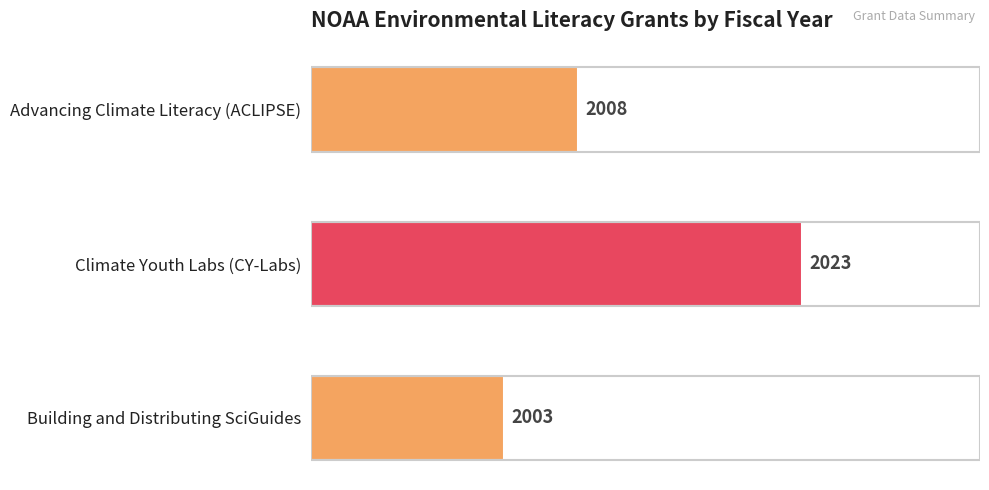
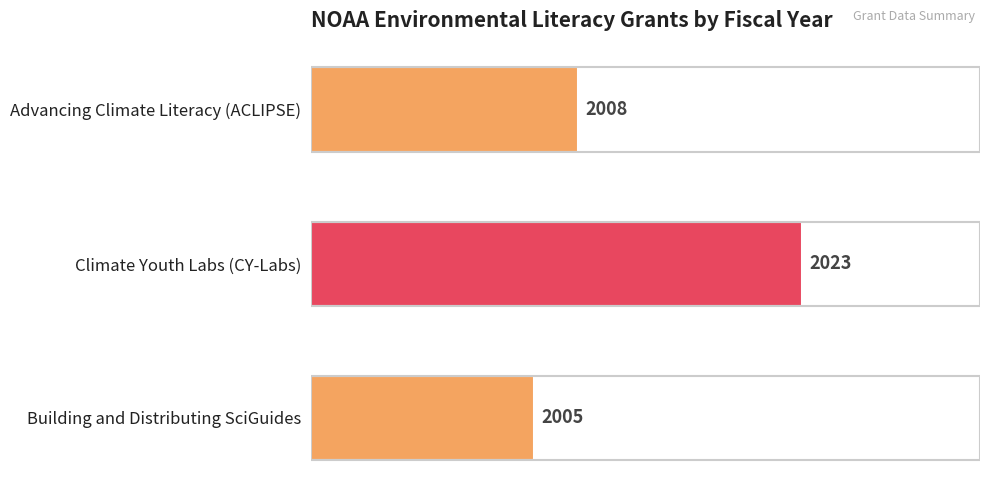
  {
    "Advancing Climate Literacy (ACLIPSE)": 2008,
    "Climate Youth Labs (CY-Labs)": 2023,
-   "Building and Distributing SciGuides": 2003
+   "Building and Distributing SciGuides": 2005
  }
